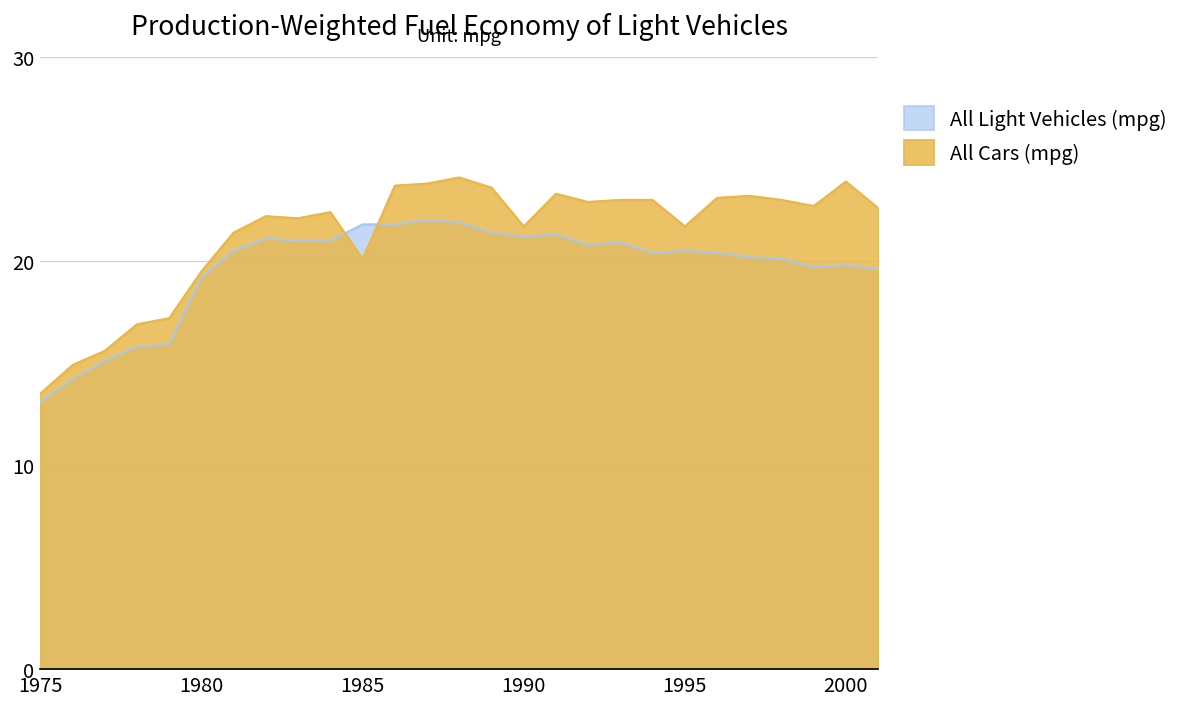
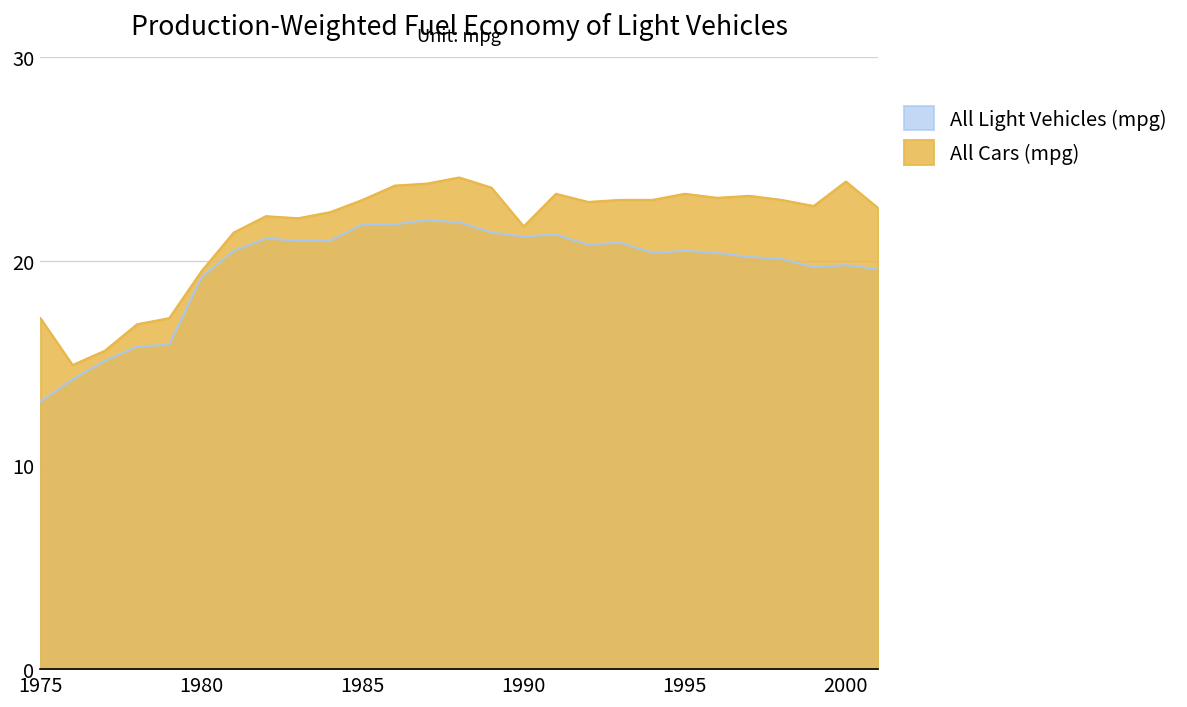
  {
    "All Light Vehicles (mpg)": {
      "1975": 13.1,
      "1980": 19.2,
      "1985": 21.8,
      "1990": 21.2,
      "1995": 20.5,
      "2000": 19.8
    },
    "All Cars (mpg)": {
-     "1975": 13.5,
+     "1975": 17.2,
      "1980": 19.5,
-     "1985": 20.1,
+     "1985": 23.0,
      "1990": 21.7,
-     "1995": 21.7,
+     "1995": 23.3,
      "2000": 23.9
    }
  }
